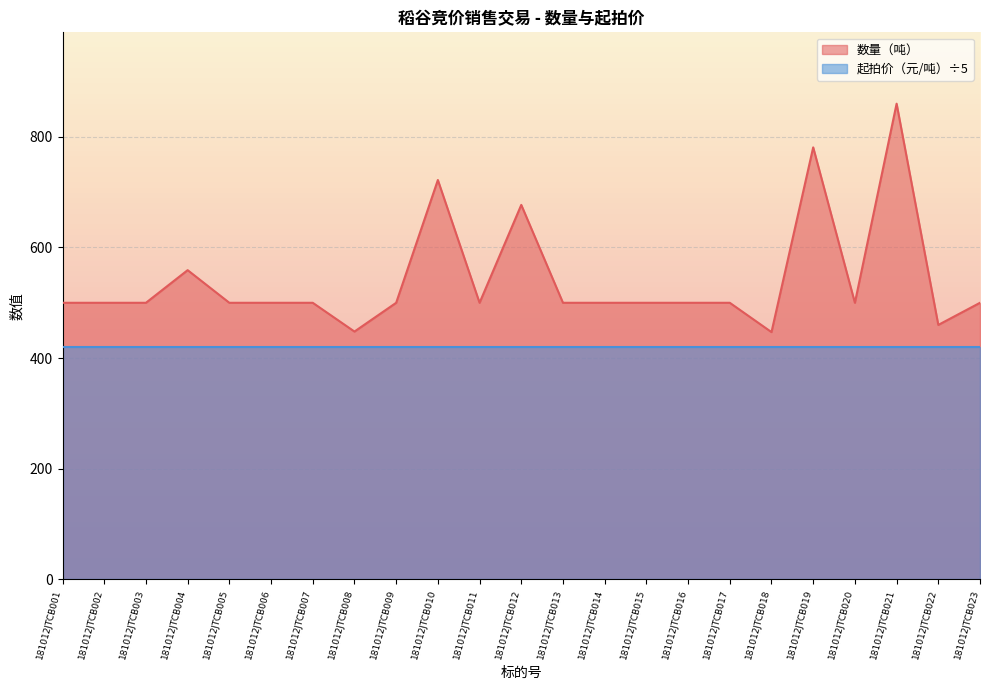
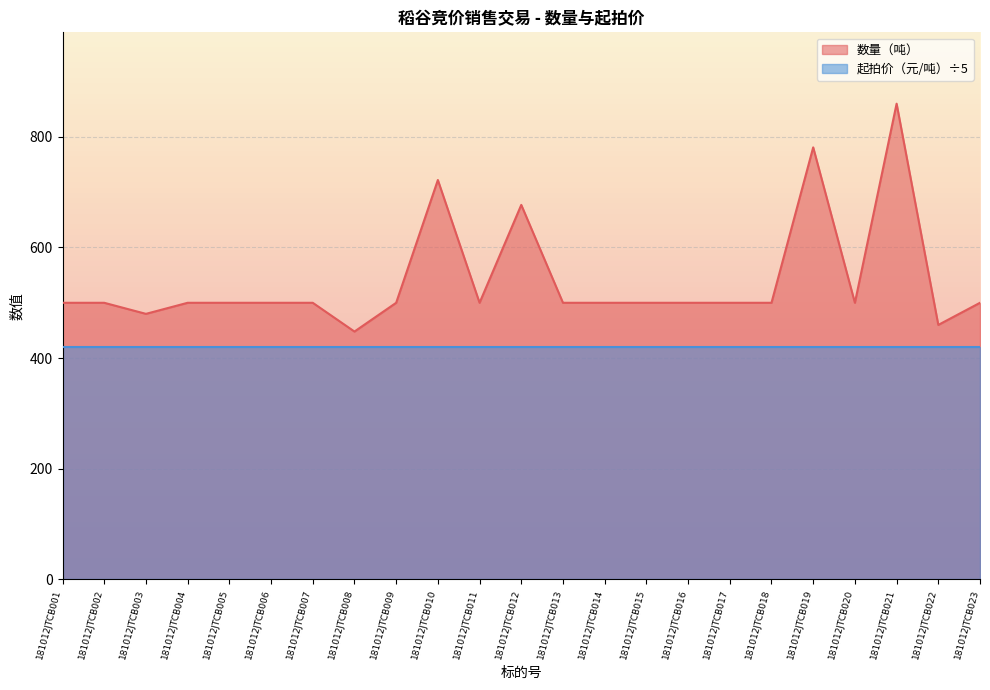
  {
    "数量（吨）": {
      "181012JTCB001": 500,
      "181012JTCB002": 500,
-     "181012JTCB003": 500,
-     "181012JTCB004": 560,
+     "181012JTCB003": 480,
+     "181012JTCB004": 500,
      "181012JTCB005": 500,
      "181012JTCB006": 500,
      "181012JTCB007": 500,
      "181012JTCB008": 450,
      "181012JTCB009": 500,
      "181012JTCB010": 720,
      "181012JTCB011": 500,
      "181012JTCB012": 680,
      "181012JTCB013": 500,
      "181012JTCB014": 500,
      "181012JTCB015": 500,
      "181012JTCB016": 500,
      "181012JTCB017": 500,
-     "181012JTCB018": 450,
+     "181012JTCB018": 500,
      "181012JTCB019": 780,
      "181012JTCB020": 500,
      "181012JTCB021": 860,
      "181012JTCB022": 460,
      "181012JTCB023": 500
    },
    "起拍价（元/吨）÷5": {
      "181012JTCB001": 420,
      "181012JTCB002": 420,
      "181012JTCB003": 420,
      "181012JTCB004": 420,
      "181012JTCB005": 420,
      "181012JTCB006": 420,
      "181012JTCB007": 420,
      "181012JTCB008": 420,
      "181012JTCB009": 420,
      "181012JTCB010": 420,
      "181012JTCB011": 420,
      "181012JTCB012": 420,
      "181012JTCB013": 420,
      "181012JTCB014": 420,
      "181012JTCB015": 420,
      "181012JTCB016": 420,
      "181012JTCB017": 420,
      "181012JTCB018": 420,
      "181012JTCB019": 420,
      "181012JTCB020": 420,
      "181012JTCB021": 420,
      "181012JTCB022": 420,
      "181012JTCB023": 420
    }
  }
